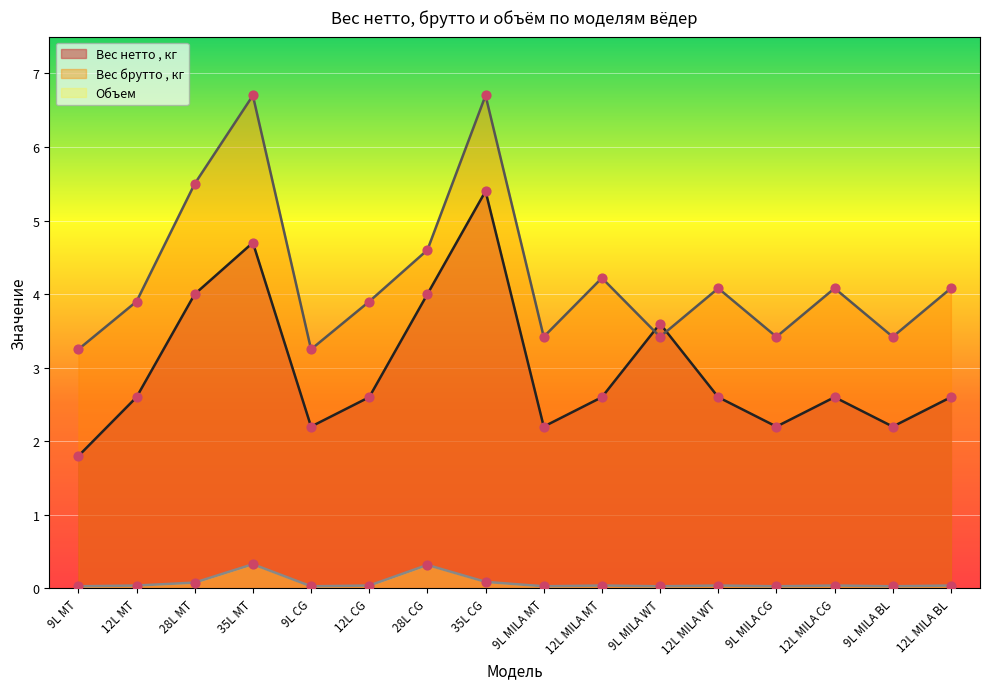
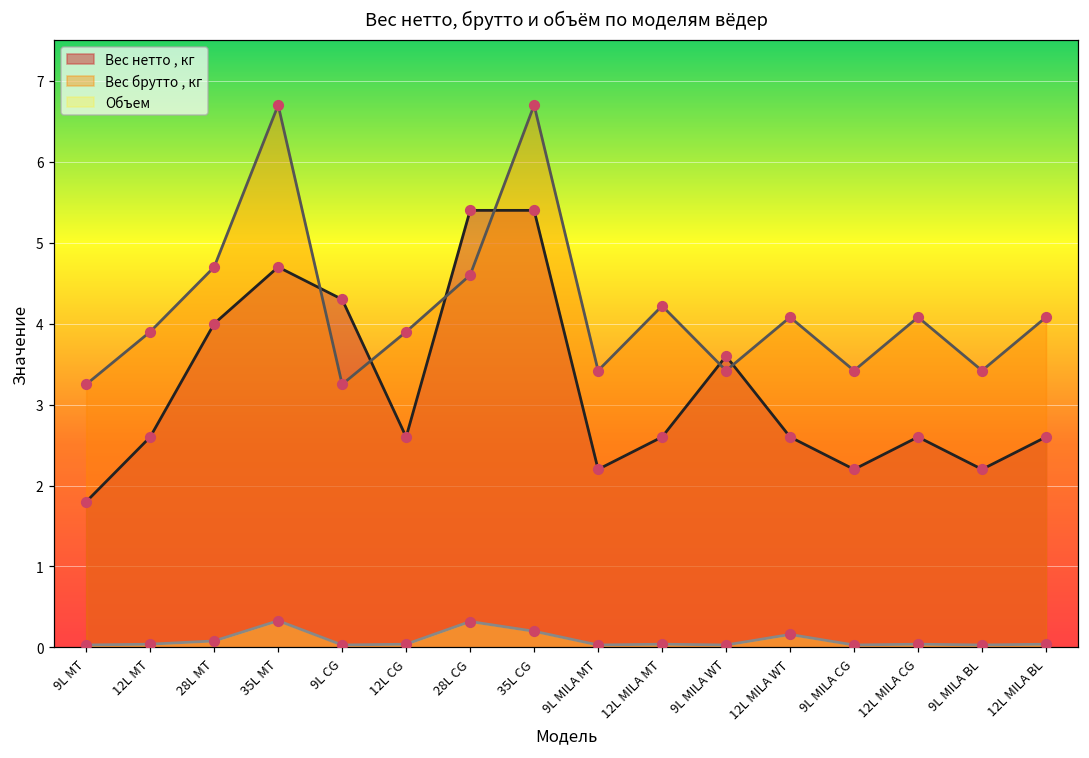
  {
    "Вес нетто , кг": {
      "9L MT": 1.8,
      "12L MT": 2.6,
      "28L MT": 4.0,
      "35L MT": 4.7,
-     "9L CG": 2.2,
+     "9L CG": 4.3,
      "12L CG": 2.6,
-     "28L CG": 4.0,
+     "28L CG": 5.4,
      "35L CG": 5.4,
      "9L MILA MT": 2.2,
      "12L MILA MT": 2.6,
      "9L MILA WT": 3.6,
      "12L MILA WT": 2.6,
      "9L MILA CG": 2.2,
      "12L MILA CG": 2.6,
      "9L MILA BL": 2.2,
      "12L MILA BL": 2.6
    },
    "Вес брутто , кг": {
      "9L MT": 3.3,
      "12L MT": 3.9,
-     "28L MT": 5.5,
+     "28L MT": 4.7,
      "35L MT": 6.7,
      "9L CG": 3.3,
      "12L CG": 3.9,
      "28L CG": 4.6,
      "35L CG": 6.7,
      "9L MILA MT": 3.4,
      "12L MILA MT": 4.2,
      "9L MILA WT": 3.4,
      "12L MILA WT": 4.1,
      "9L MILA CG": 3.4,
      "12L MILA CG": 4.1,
      "9L MILA BL": 3.4,
      "12L MILA BL": 4.1
    },
    "Объем": {
      "9L MT": 0.0,
      "12L MT": 0.0,
      "28L MT": 0.1,
      "35L MT": 0.3,
      "9L CG": 0.0,
      "12L CG": 0.0,
      "28L CG": 0.3,
-     "35L CG": 0.1,
+     "35L CG": 0.2,
      "9L MILA MT": 0.0,
      "12L MILA MT": 0.0,
      "9L MILA WT": 0.0,
-     "12L MILA WT": 0.0,
+     "12L MILA WT": 0.2,
      "9L MILA CG": 0.0,
      "12L MILA CG": 0.0,
      "9L MILA BL": 0.0,
      "12L MILA BL": 0.0
    }
  }
